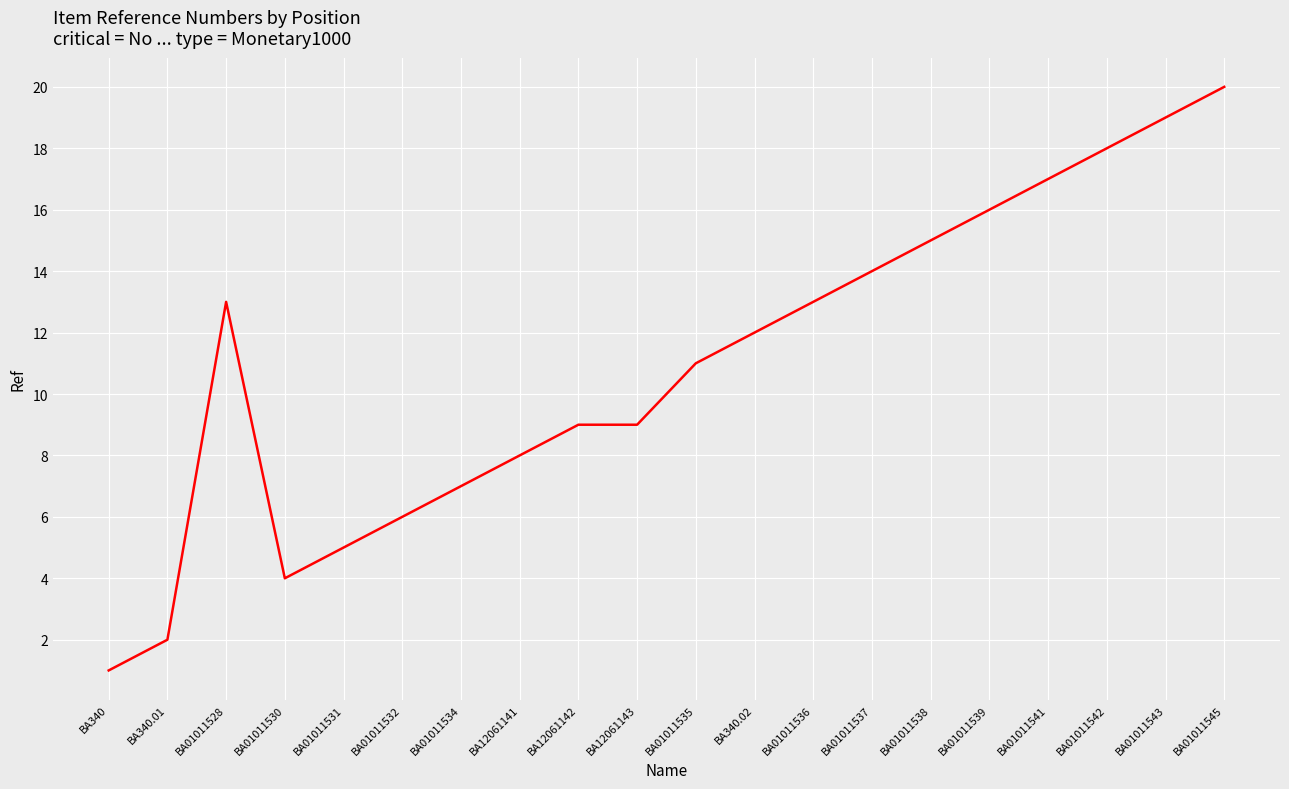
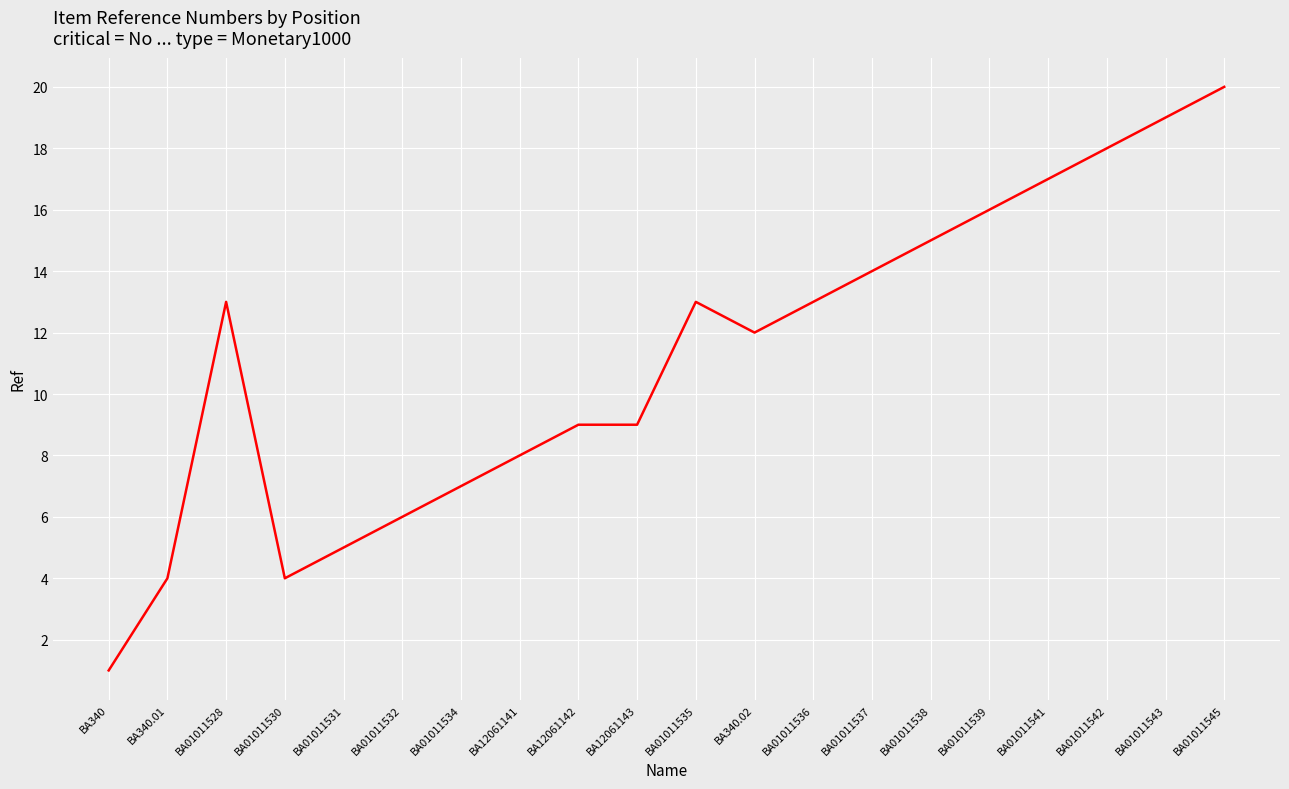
  {
    "BA340": 1,
-   "BA340.01": 2,
+   "BA340.01": 4,
    "BA01011528": 13,
    "BA01011530": 4,
    "BA01011531": 5,
    "BA01011532": 6,
    "BA01011534": 7,
    "BA12061141": 8,
    "BA12061142": 9,
    "BA12061143": 9,
-   "BA01011535": 11,
+   "BA01011535": 13,
    "BA340.02": 12,
    "BA01011536": 13,
    "BA01011537": 14,
    "BA01011538": 15,
    "BA01011539": 16,
    "BA01011541": 17,
    "BA01011542": 18,
    "BA01011543": 19,
    "BA01011545": 20
  }
